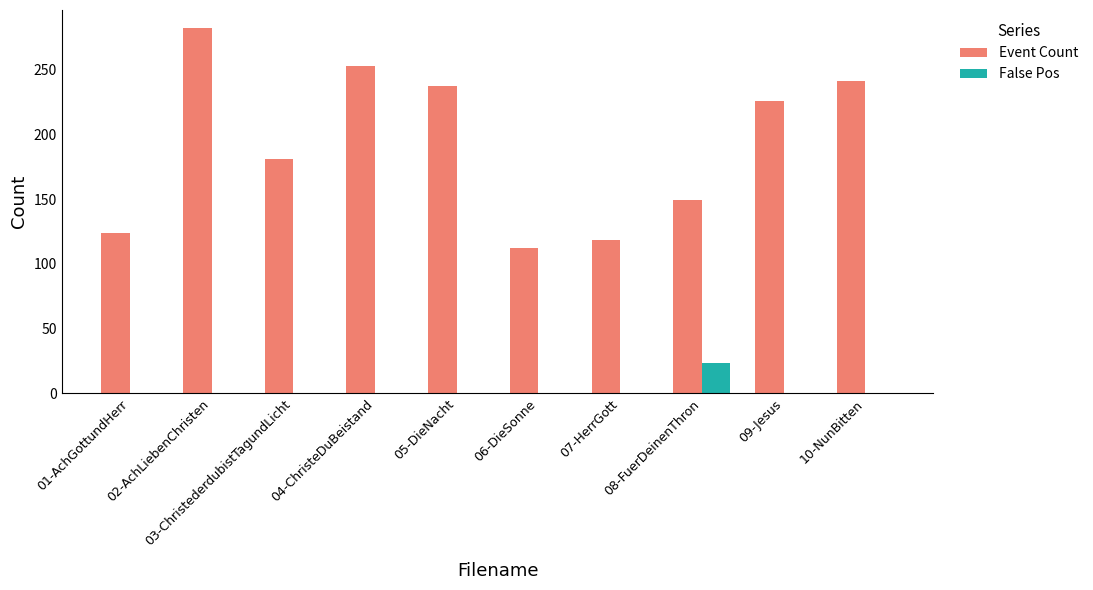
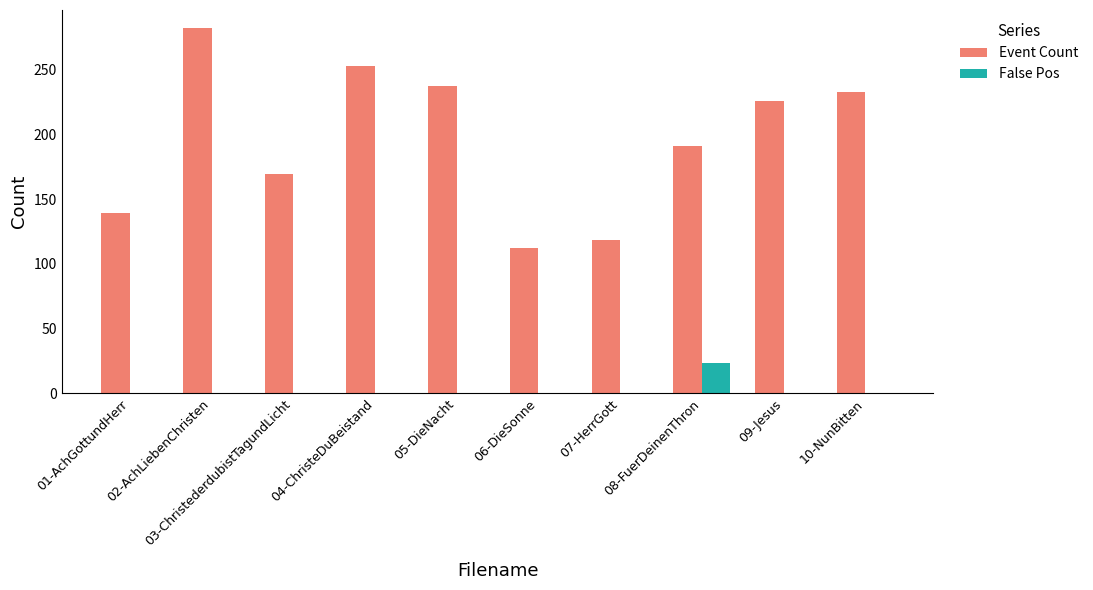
  {
    "Event Count": {
-     "01-AchGottundHerr": 124,
+     "01-AchGottundHerr": 139,
      "02-AchLiebenChristen": 282,
-     "03-ChristederdubistTagundLicht": 181,
+     "03-ChristederdubistTagundLicht": 169,
      "04-ChristeDuBeistand": 253,
      "05-DieNacht": 237,
      "06-DieSonne": 112,
      "07-HerrGott": 118,
-     "08-FuerDeinenThron": 149,
+     "08-FuerDeinenThron": 191,
      "09-Jesus": 226,
-     "10-NunBitten": 241
+     "10-NunBitten": 233
    },
    "False Pos": {
      "01-AchGottundHerr": 0,
      "02-AchLiebenChristen": 0,
      "03-ChristederdubistTagundLicht": 0,
      "04-ChristeDuBeistand": 0,
      "05-DieNacht": 0,
      "06-DieSonne": 0,
      "07-HerrGott": 0,
      "08-FuerDeinenThron": 23,
      "09-Jesus": 0,
      "10-NunBitten": 0
    }
  }
